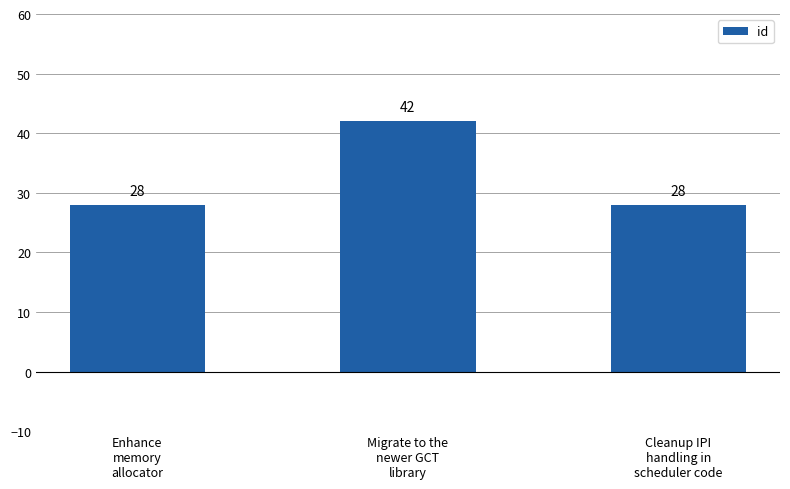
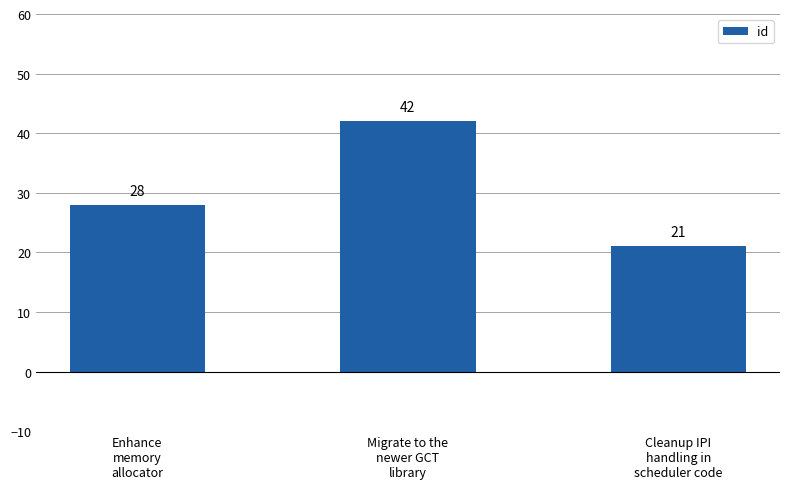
  {
    "Enhance memory allocator": 28,
    "Migrate to the newer GCT library": 42,
-   "Cleanup IPI handling in scheduler code": 28
+   "Cleanup IPI handling in scheduler code": 21
  }
